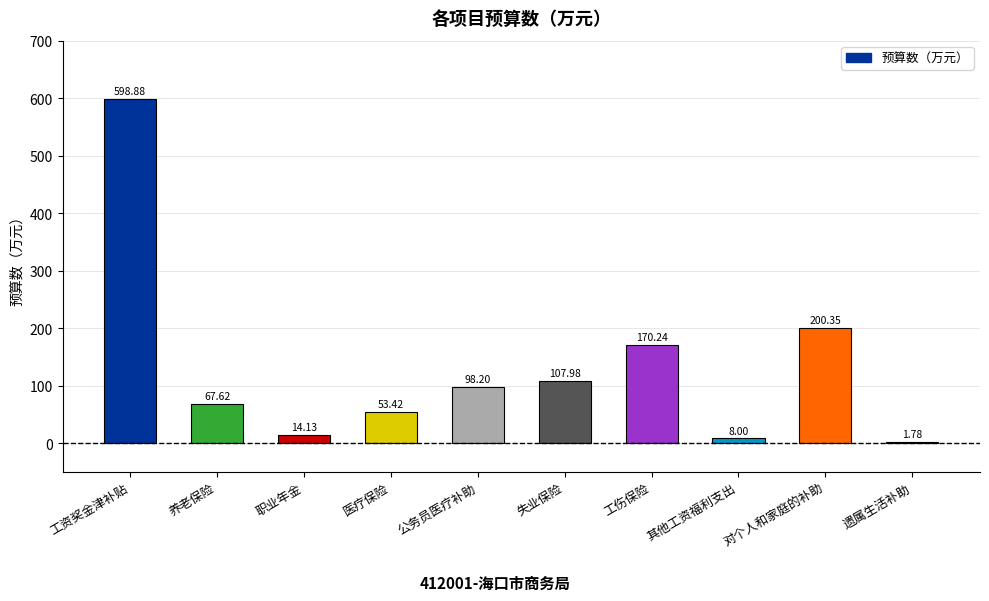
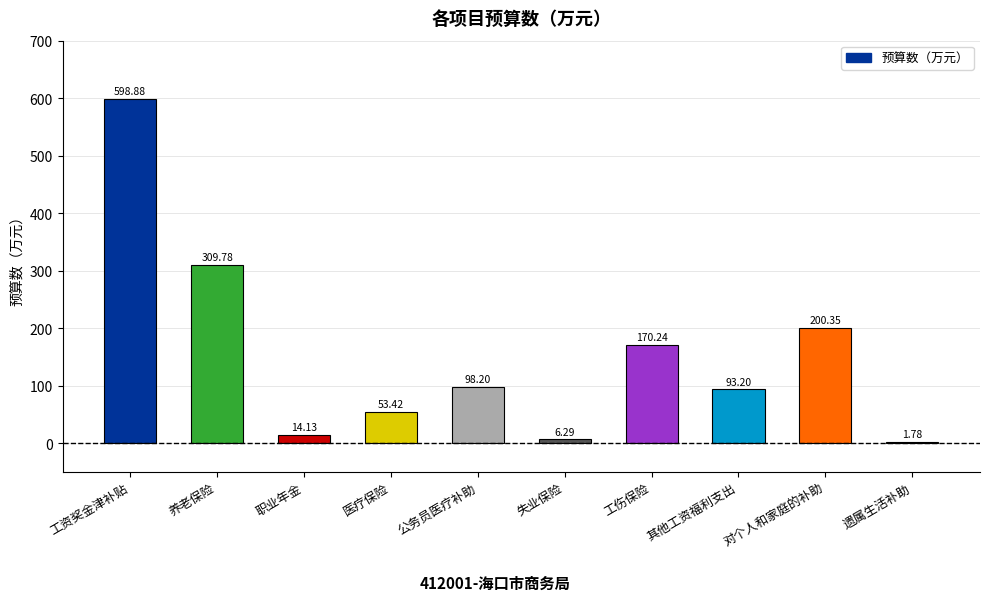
  {
    "工资奖金津补贴": 598.88,
-   "养老保险": 67.62,
+   "养老保险": 309.78,
    "职业年金": 14.13,
    "医疗保险": 53.42,
    "公务员医疗补助": 98.20,
-   "失业保险": 107.98,
+   "失业保险": 6.29,
    "工伤保险": 170.24,
-   "其他工资福利支出": 8.00,
+   "其他工资福利支出": 93.20,
    "对个人和家庭的补助": 200.35,
    "遗属生活补助": 1.78
  }
